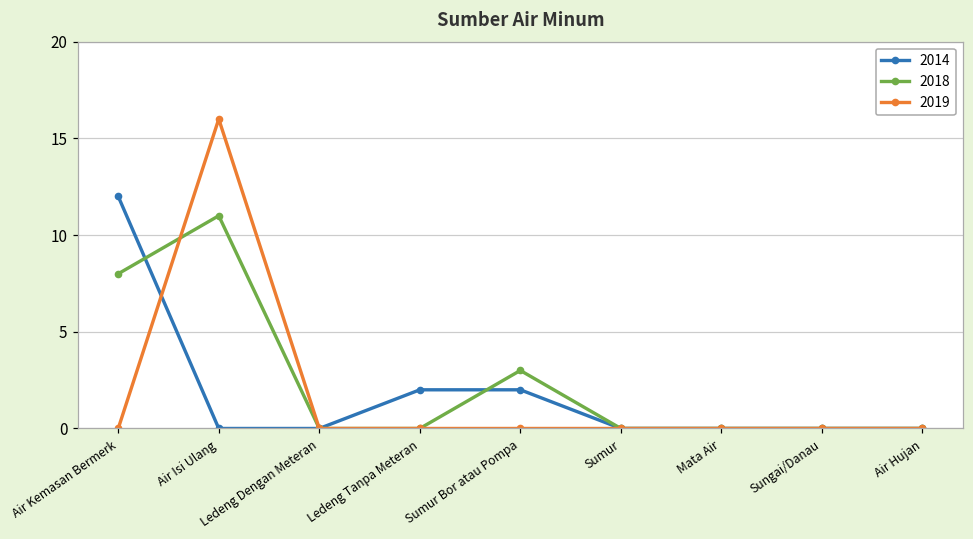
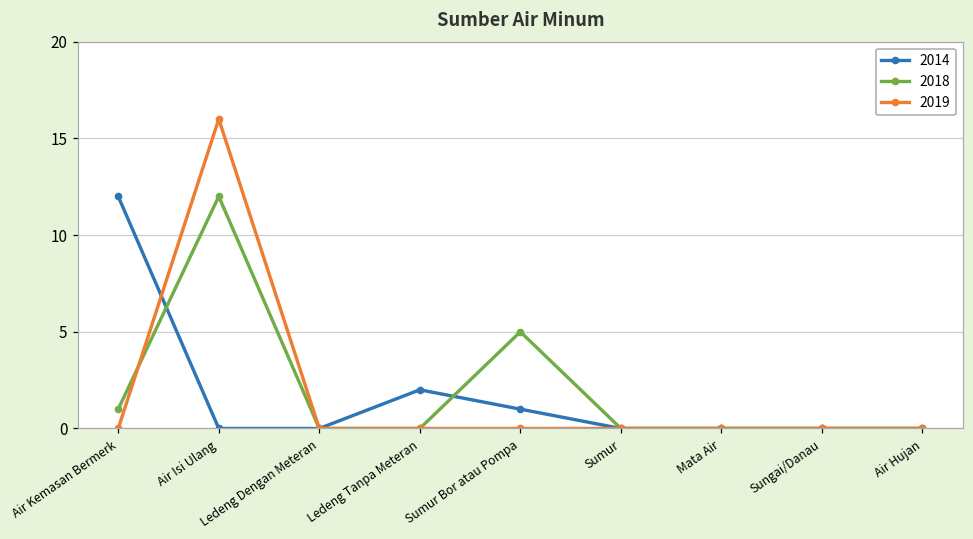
  {
    "2014": {
      "Air Kemasan Bermerk": 12,
      "Air Isi Ulang": 0,
      "Ledeng Tanpa Meteran": 2,
-     "Sumur Bor atau Pompa": 2
+     "Sumur Bor atau Pompa": 1
    },
    "2018": {
-     "Air Kemasan Bermerk": 8,
-     "Air Isi Ulang": 11,
-     "Sumur Bor atau Pompa": 3
+     "Air Kemasan Bermerk": 1,
+     "Air Isi Ulang": 12,
+     "Sumur Bor atau Pompa": 5
    },
    "2019": {
      "Air Kemasan Bermerk": 0,
      "Air Isi Ulang": 16,
      "Sumur Bor atau Pompa": 0
    }
  }
